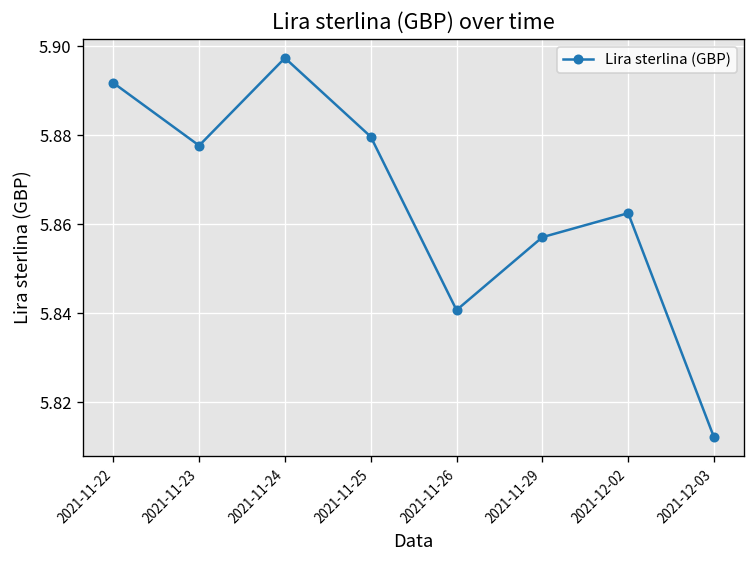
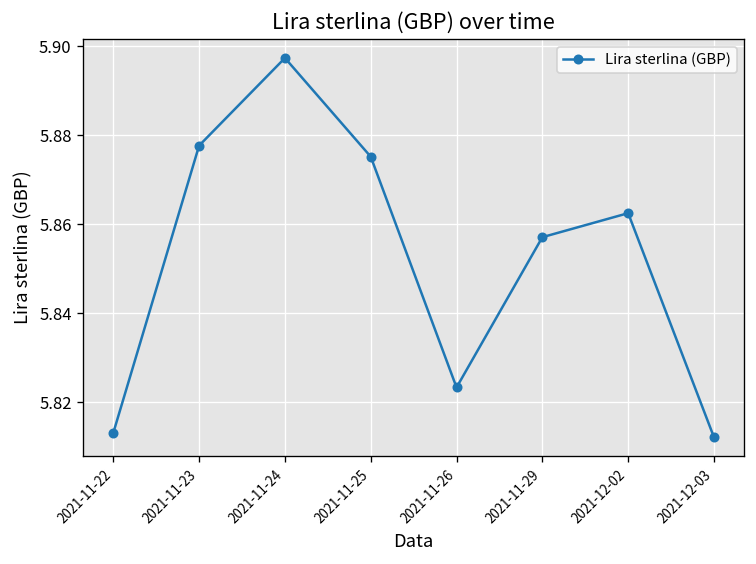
  {
-   "2021-11-22": 5.892,
+   "2021-11-22": 5.813,
    "2021-11-23": 5.878,
    "2021-11-24": 5.897,
-   "2021-11-25": 5.880,
-   "2021-11-26": 5.841,
+   "2021-11-25": 5.875,
+   "2021-11-26": 5.823,
    "2021-11-29": 5.857,
    "2021-12-02": 5.863,
    "2021-12-03": 5.812
  }
